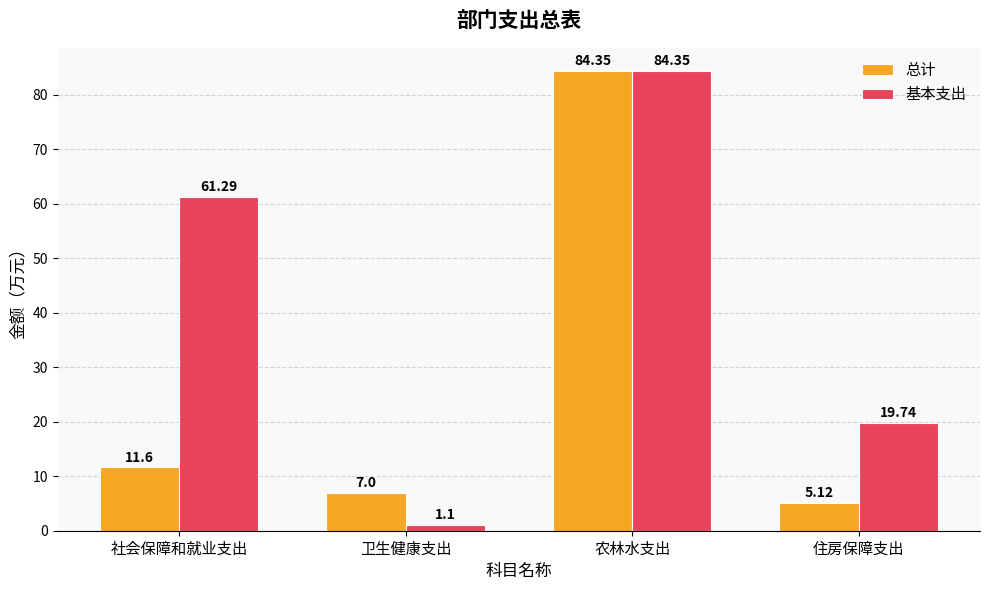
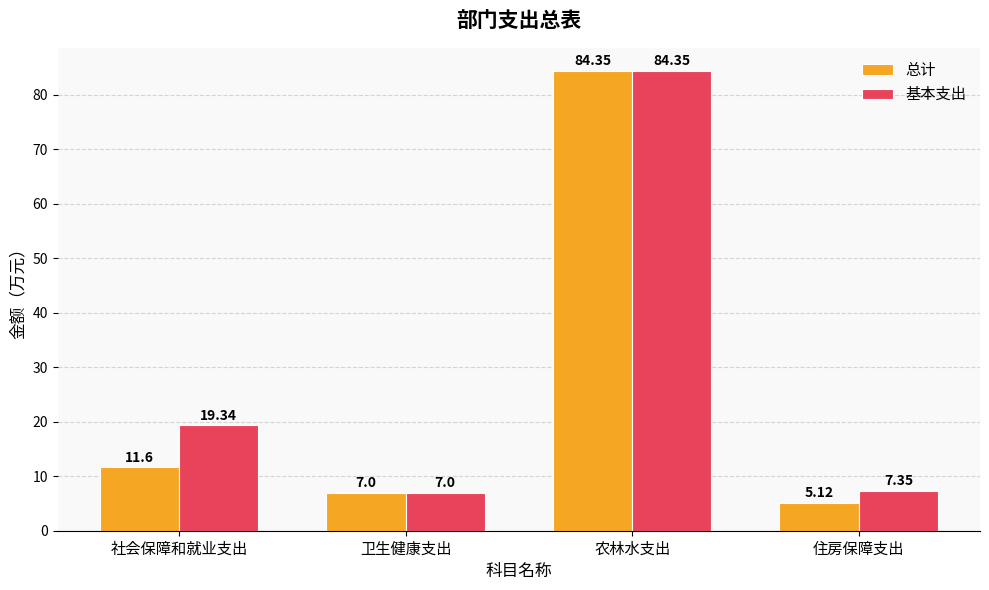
  {
    "总计": {
      "社会保障和就业支出": 11.6,
      "卫生健康支出": 7.0,
      "农林水支出": 84.35,
      "住房保障支出": 5.12
    },
    "基本支出": {
-     "社会保障和就业支出": 61.29,
-     "卫生健康支出": 1.1,
+     "社会保障和就业支出": 19.34,
+     "卫生健康支出": 7.0,
      "农林水支出": 84.35,
-     "住房保障支出": 19.74
+     "住房保障支出": 7.35
    }
  }
